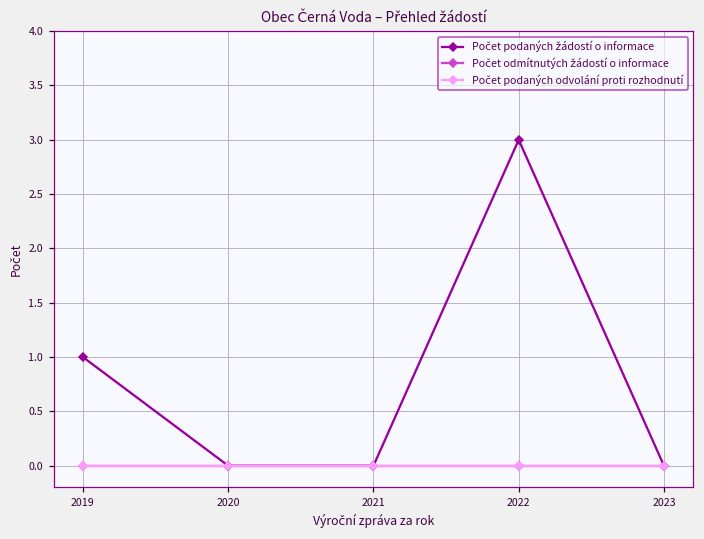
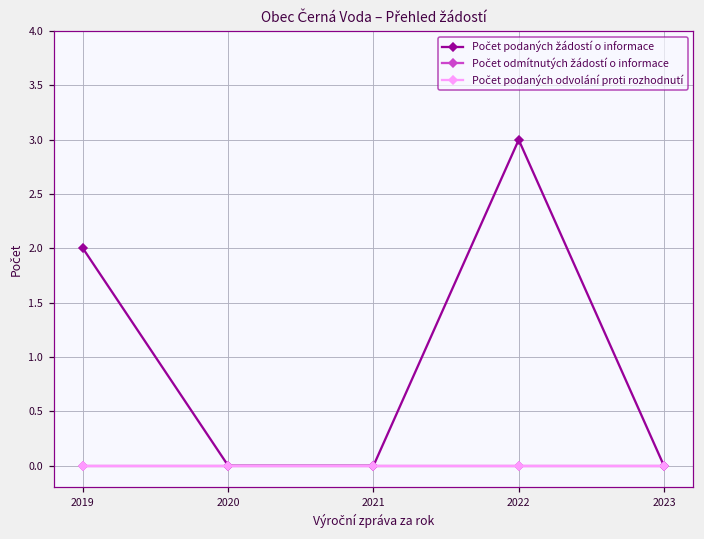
  {
    "Počet podaných žádostí o informace": {
-     "2019": 1,
+     "2019": 2,
      "2022": 3
    },
    "Počet podaných odvolání proti rozhodnutí": {
      "2019": 0,
      "2022": 0
    }
  }
